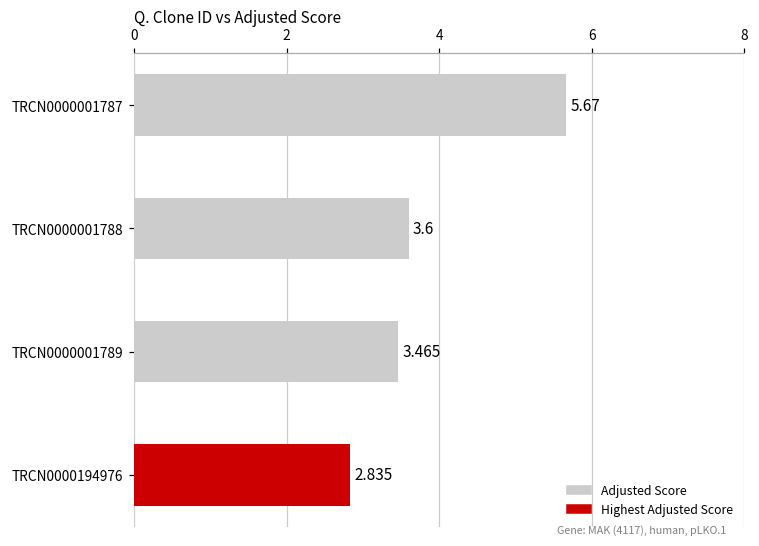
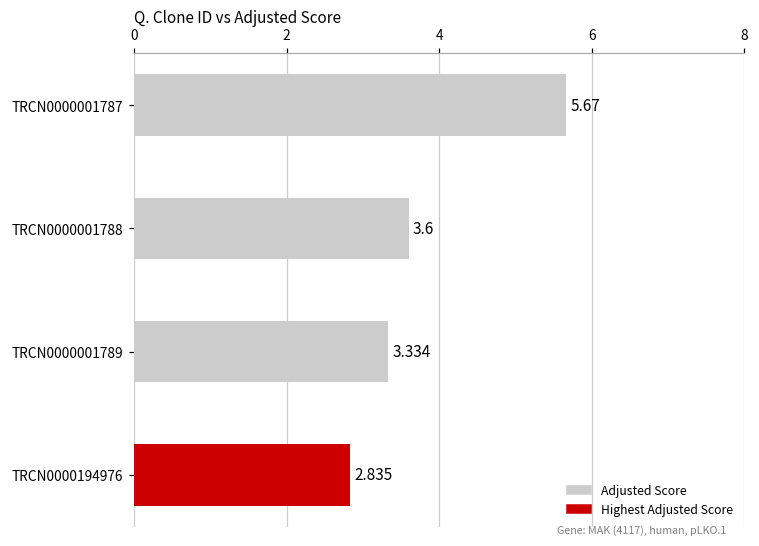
  {
    "TRCN0000001787": 5.67,
    "TRCN0000001788": 3.6,
-   "TRCN0000001789": 3.465,
+   "TRCN0000001789": 3.334,
    "TRCN0000194976": 2.835
  }
